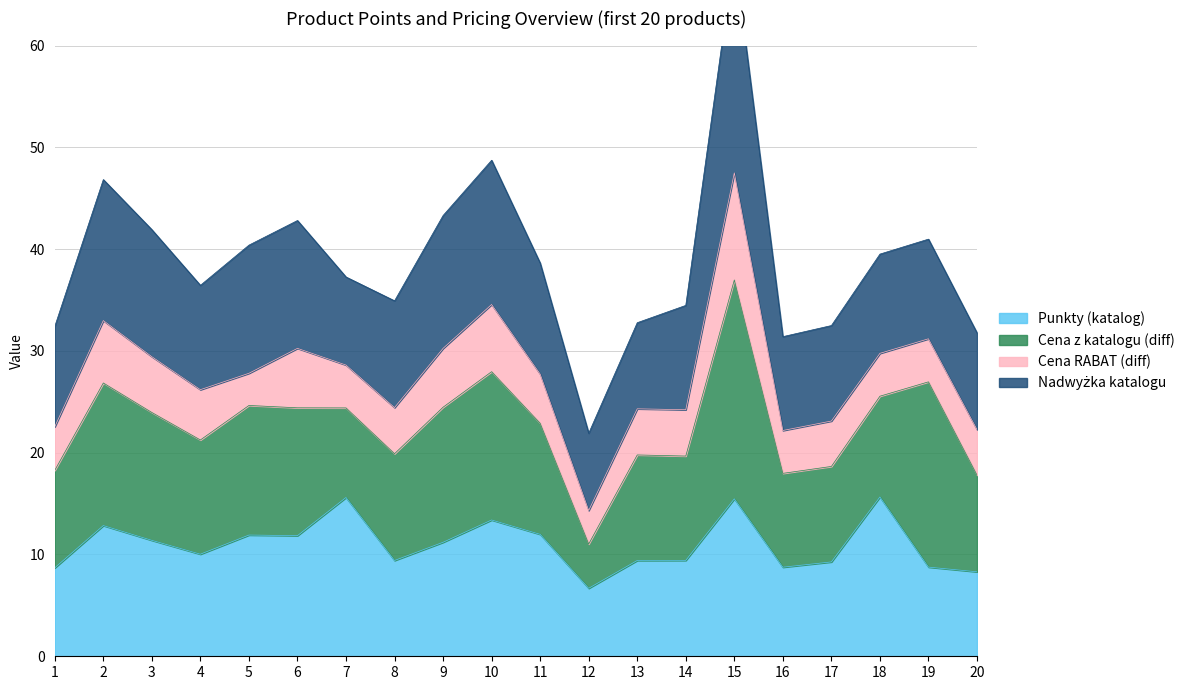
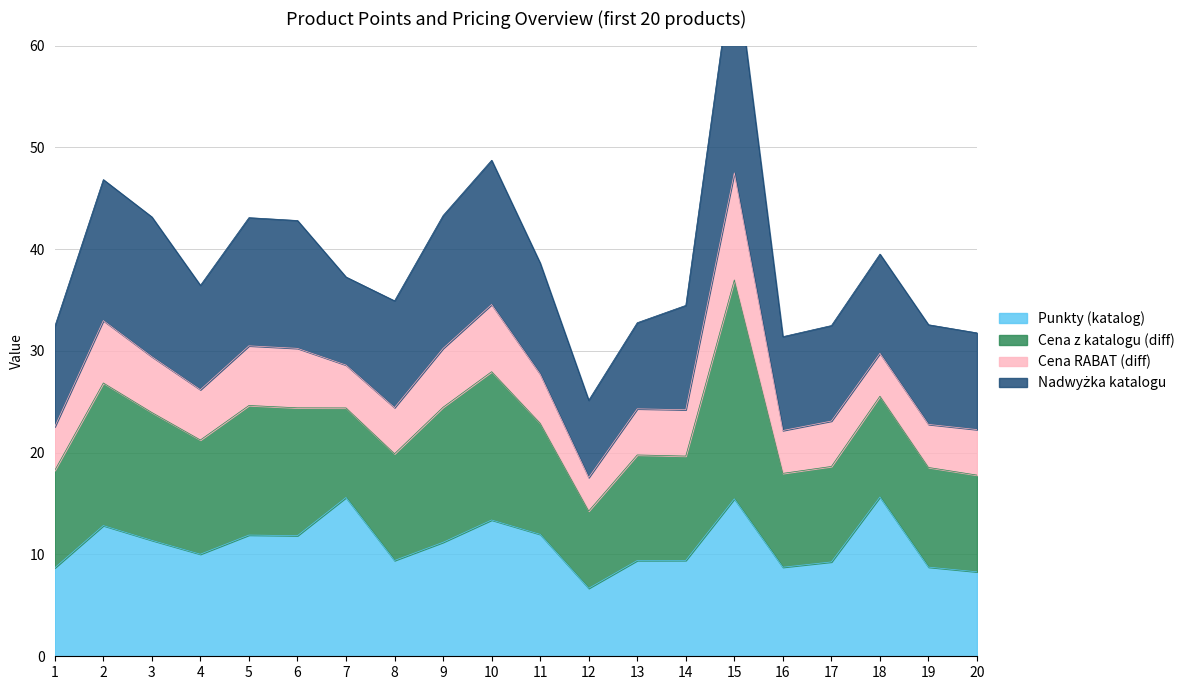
  {
    "Punkty (katalog)": {
      "1": 8.7,
      "2": 12.8,
      "3": 11.4,
      "4": 10.0,
      "5": 11.9,
      "6": 11.9,
      "7": 15.6,
      "8": 9.4,
      "9": 11.2,
      "10": 13.4,
      "11": 12.0,
      "12": 6.7,
      "13": 9.4,
      "14": 9.4,
      "15": 15.5,
      "16": 8.8,
      "17": 9.3,
      "18": 15.7,
      "19": 8.8,
      "20": 8.3
    },
    "Cena z katalogu (diff)": {
      "1": 9.6,
      "2": 14.0,
      "3": 12.6,
      "4": 11.2,
      "5": 12.7,
      "6": 12.6,
      "7": 8.8,
      "8": 10.5,
      "9": 13.3,
      "10": 14.6,
      "11": 10.9,
-     "12": 4.4,
+     "12": 7.6,
      "13": 10.4,
      "14": 10.3,
      "15": 21.5,
      "16": 9.2,
      "17": 9.4,
      "18": 9.9,
-     "19": 18.2,
+     "19": 9.8,
      "20": 9.5
    },
    "Cena RABAT (diff)": {
      "1": 4.3,
      "2": 6.1,
      "3": 5.5,
      "4": 4.9,
-     "5": 3.2,
+     "5": 5.9,
      "6": 5.8,
      "7": 4.2,
      "8": 4.5,
      "9": 5.8,
      "10": 6.6,
      "11": 4.8,
      "12": 3.3,
      "13": 4.5,
      "14": 4.6,
      "15": 10.5,
      "16": 4.2,
      "17": 4.5,
      "18": 4.2,
      "19": 4.2,
      "20": 4.5
    },
    "Nadwyżka katalogu": {
      "1": 9.9,
      "2": 13.9,
-     "3": 12.5,
+     "3": 13.7,
      "4": 10.2,
      "5": 12.6,
      "6": 12.6,
      "7": 8.6,
      "8": 10.5,
      "9": 13.0,
      "10": 14.2,
      "11": 10.9,
      "12": 7.6,
      "13": 8.5,
      "14": 10.2,
      "16": 9.2,
      "17": 9.4,
      "18": 9.8,
      "19": 9.8,
      "20": 9.5
    }
  }
